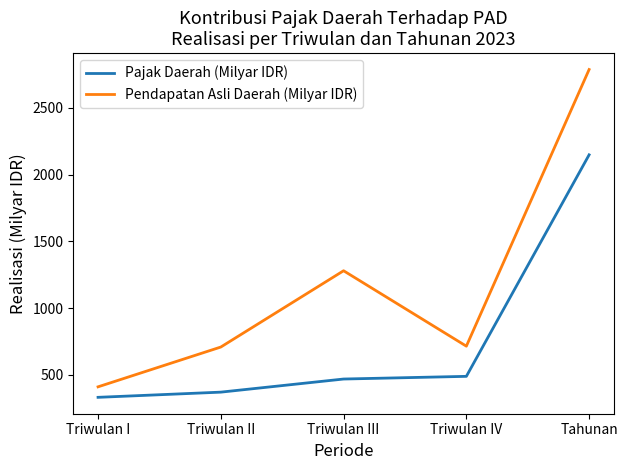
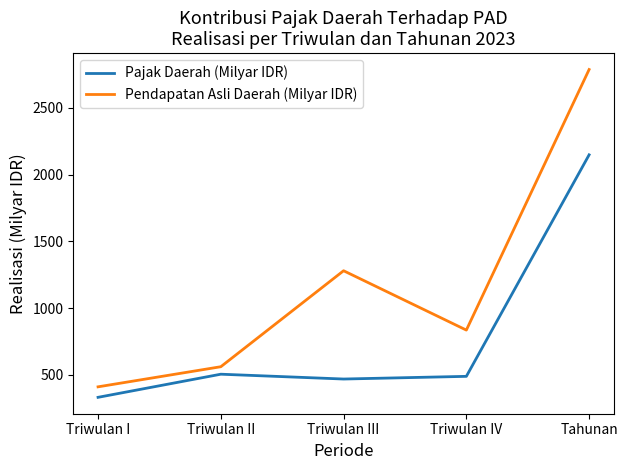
  {
    "Pajak Daerah (Milyar IDR)": {
      "Triwulan I": 330,
-     "Triwulan II": 370,
+     "Triwulan II": 510,
      "Triwulan III": 470,
      "Triwulan IV": 490,
      "Tahunan": 2150
    },
    "Pendapatan Asli Daerah (Milyar IDR)": {
      "Triwulan I": 410,
-     "Triwulan II": 710,
+     "Triwulan II": 560,
      "Triwulan III": 1280,
-     "Triwulan IV": 720,
+     "Triwulan IV": 840,
      "Tahunan": 2790
    }
  }
